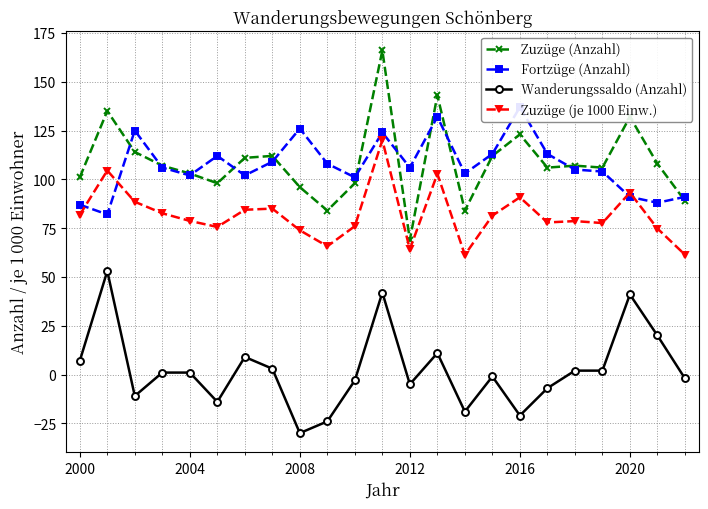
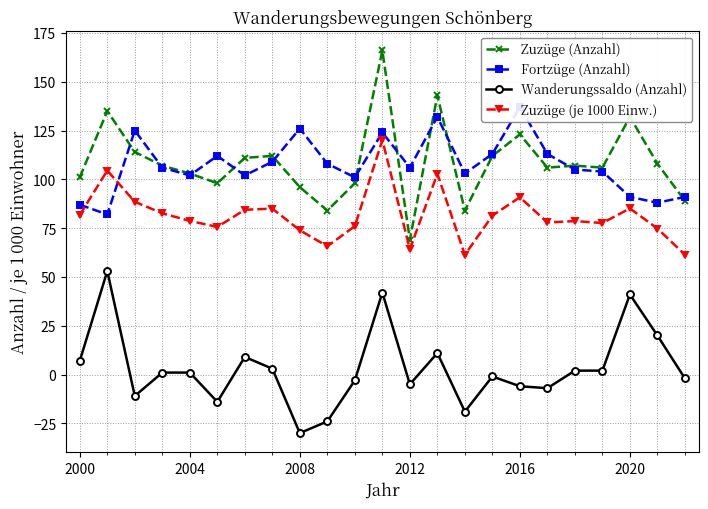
  {
    "Zuzüge (Anzahl)": {
      "2000": 101,
      "2008": 96,
      "2012": 69,
      "2016": 123
    },
    "Fortzüge (Anzahl)": {
      "2000": 87,
      "2008": 126,
      "2012": 106,
      "2020": 91
    },
    "Wanderungssaldo (Anzahl)": {
      "2000": 7,
      "2004": 1,
      "2008": -30,
      "2012": -5,
-     "2016": -21,
+     "2016": -6,
      "2020": 41
    },
    "Zuzüge (je 1000 Einw.)": {
      "2000": 82,
      "2004": 79,
      "2008": 74,
      "2012": 64,
      "2016": 91,
-     "2020": 93
+     "2020": 85
    }
  }
